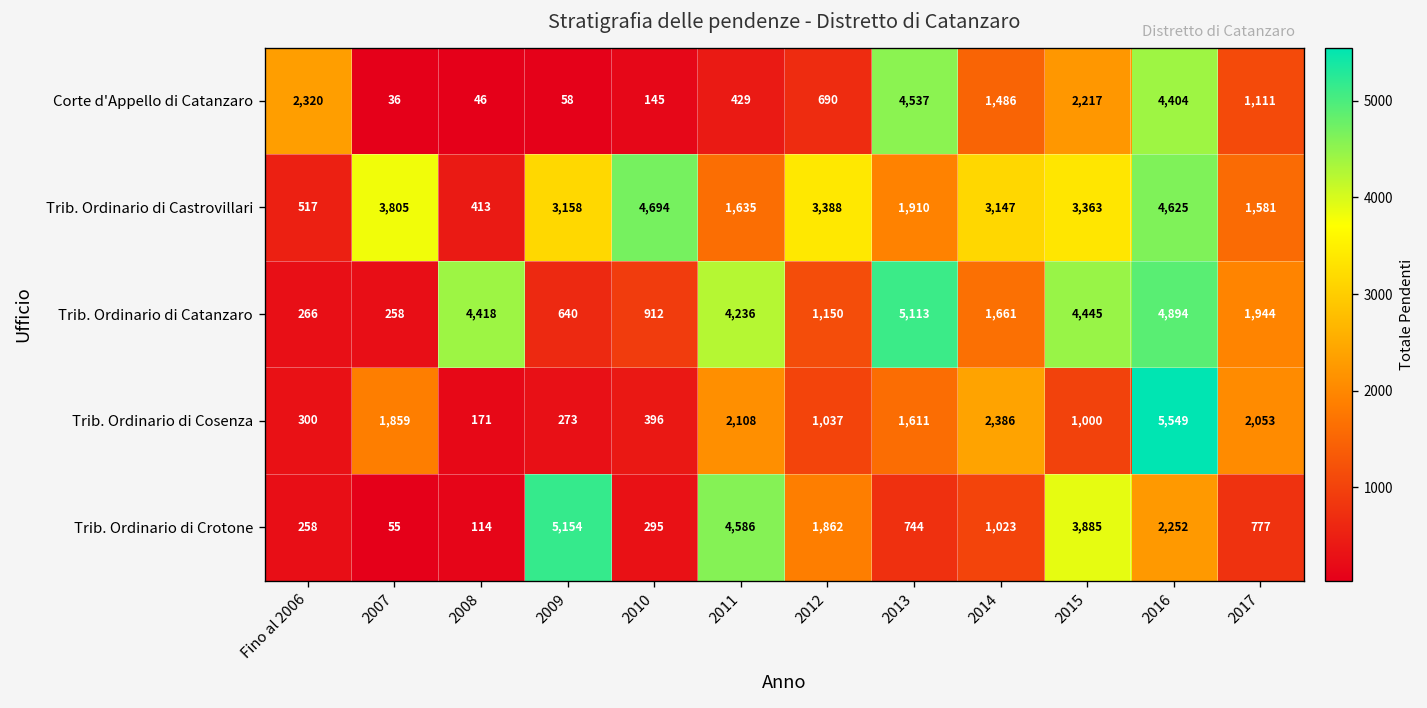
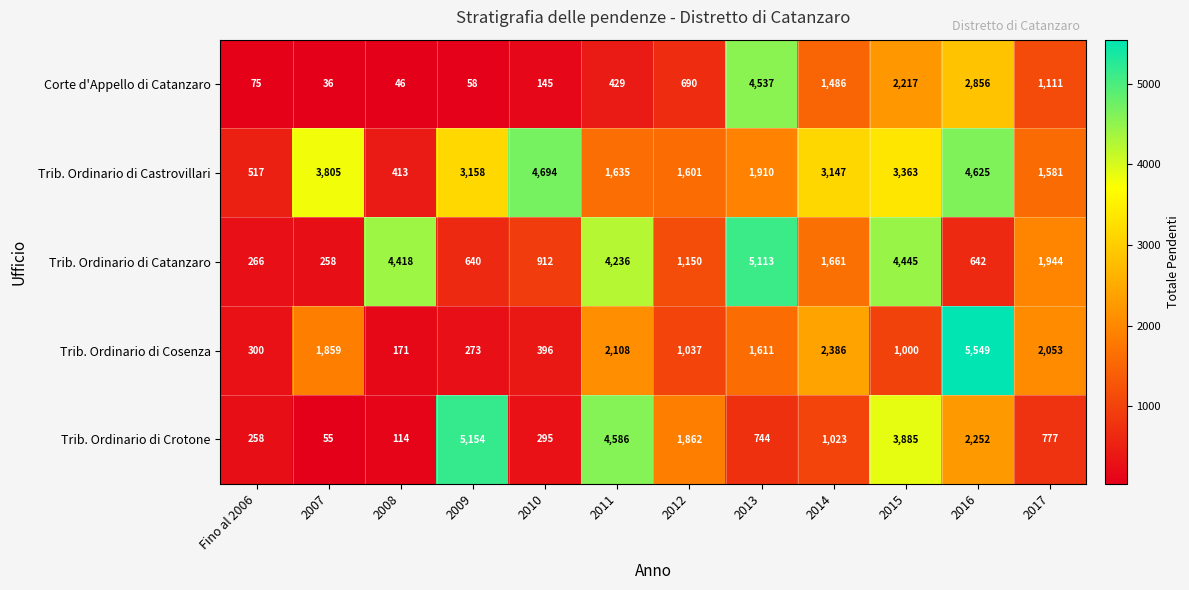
  {
    "Corte d'Appello di Catanzaro": {
-     "Fino al 2006": "2,320",
+     "Fino al 2006": "75",
      "2007": "36",
      "2008": "46",
      "2009": "58",
      "2010": "145",
      "2011": "429",
      "2012": "690",
      "2013": "4,537",
      "2014": "1,486",
      "2015": "2,217",
-     "2016": "4,404",
+     "2016": "2,856",
      "2017": "1,111"
    },
    "Trib. Ordinario di Castrovillari": {
      "Fino al 2006": "517",
      "2007": "3,805",
      "2008": "413",
      "2009": "3,158",
      "2010": "4,694",
      "2011": "1,635",
-     "2012": "3,388",
+     "2012": "1,601",
      "2013": "1,910",
      "2014": "3,147",
      "2015": "3,363",
      "2016": "4,625",
      "2017": "1,581"
    },
    "Trib. Ordinario di Catanzaro": {
      "Fino al 2006": "266",
      "2007": "258",
      "2008": "4,418",
      "2009": "640",
      "2010": "912",
      "2011": "4,236",
      "2012": "1,150",
      "2013": "5,113",
      "2014": "1,661",
      "2015": "4,445",
-     "2016": "4,894",
+     "2016": "642",
      "2017": "1,944"
    },
    "Trib. Ordinario di Cosenza": {
      "Fino al 2006": "300",
      "2007": "1,859",
      "2008": "171",
      "2009": "273",
      "2010": "396",
      "2011": "2,108",
      "2012": "1,037",
      "2013": "1,611",
      "2014": "2,386",
      "2015": "1,000",
      "2016": "5,549",
      "2017": "2,053"
    },
    "Trib. Ordinario di Crotone": {
      "Fino al 2006": "258",
      "2007": "55",
      "2008": "114",
      "2009": "5,154",
      "2010": "295",
      "2011": "4,586",
      "2012": "1,862",
      "2013": "744",
      "2014": "1,023",
      "2015": "3,885",
      "2016": "2,252",
      "2017": "777"
    }
  }
